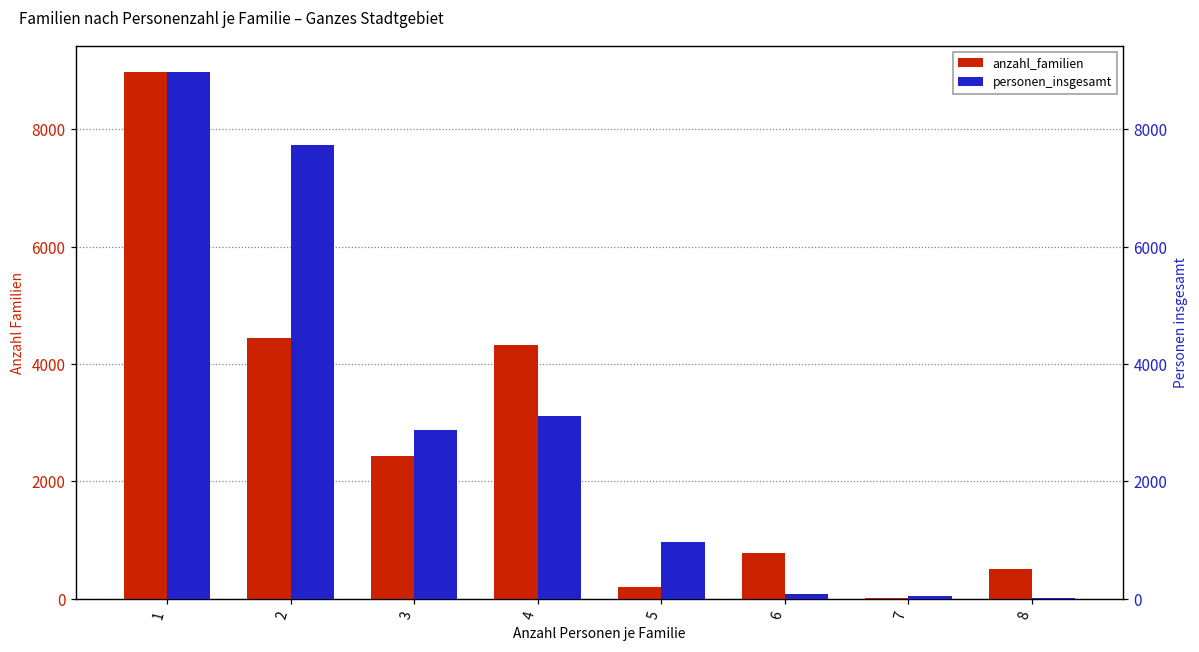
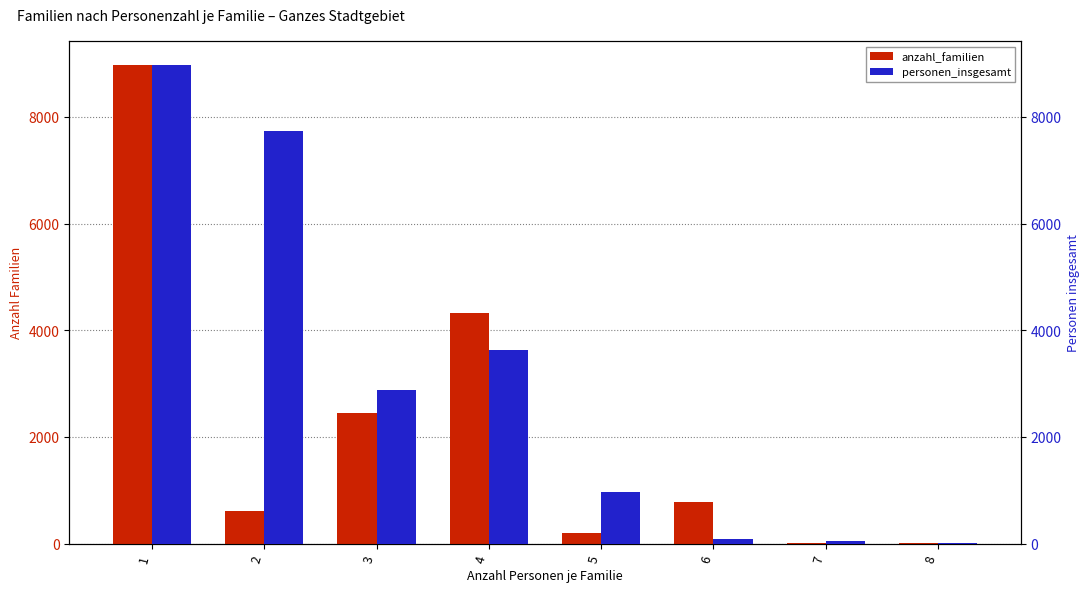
  {
    "anzahl_familien": {
      "1": 9000,
-     "2": 4400,
+     "2": 600,
      "3": 2400,
      "4": 4300,
      "5": 200,
      "6": 800,
-     "8": 500
+     "8": 0
    },
    "personen_insgesamt": {
      "1": 9000,
      "2": 7700,
      "3": 2900,
-     "4": 3100,
+     "4": 3600,
      "5": 1000,
      "6": 100
    }
  }
